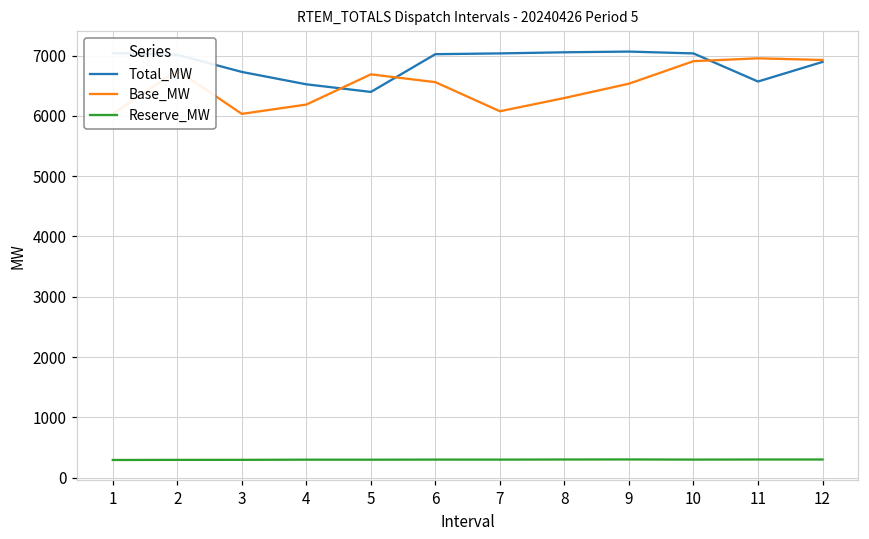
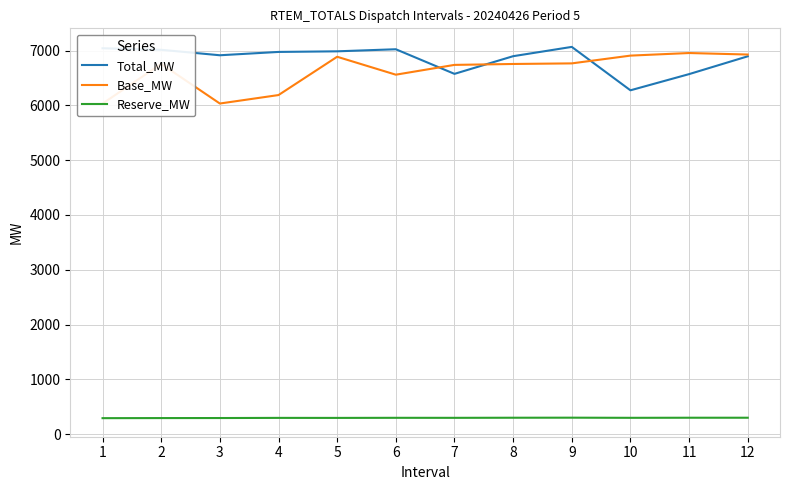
  {
    "Total_MW": {
-     "3": 6700,
-     "4": 6500,
-     "5": 6400,
+     "3": 6900,
+     "4": 7000,
+     "5": 7000,
      "6": 7000,
-     "7": 7000,
-     "8": 7100,
+     "7": 6600,
+     "8": 6900,
      "9": 7100,
-     "10": 7000,
+     "10": 6300,
      "11": 6600
    },
    "Base_MW": {
      "3": 6000,
      "4": 6200,
-     "5": 6700,
+     "5": 6900,
      "6": 6600,
-     "7": 6100,
-     "8": 6300,
-     "9": 6500,
+     "7": 6700,
+     "8": 6800,
+     "9": 6800,
      "10": 6900,
      "11": 7000
    },
    "Reserve_MW": {
      "1": 300,
      "2": 300,
      "3": 300,
      "4": 300,
      "5": 300,
      "6": 300,
      "7": 300,
      "8": 300,
      "9": 300,
      "10": 300,
      "11": 300,
      "12": 300
    }
  }
